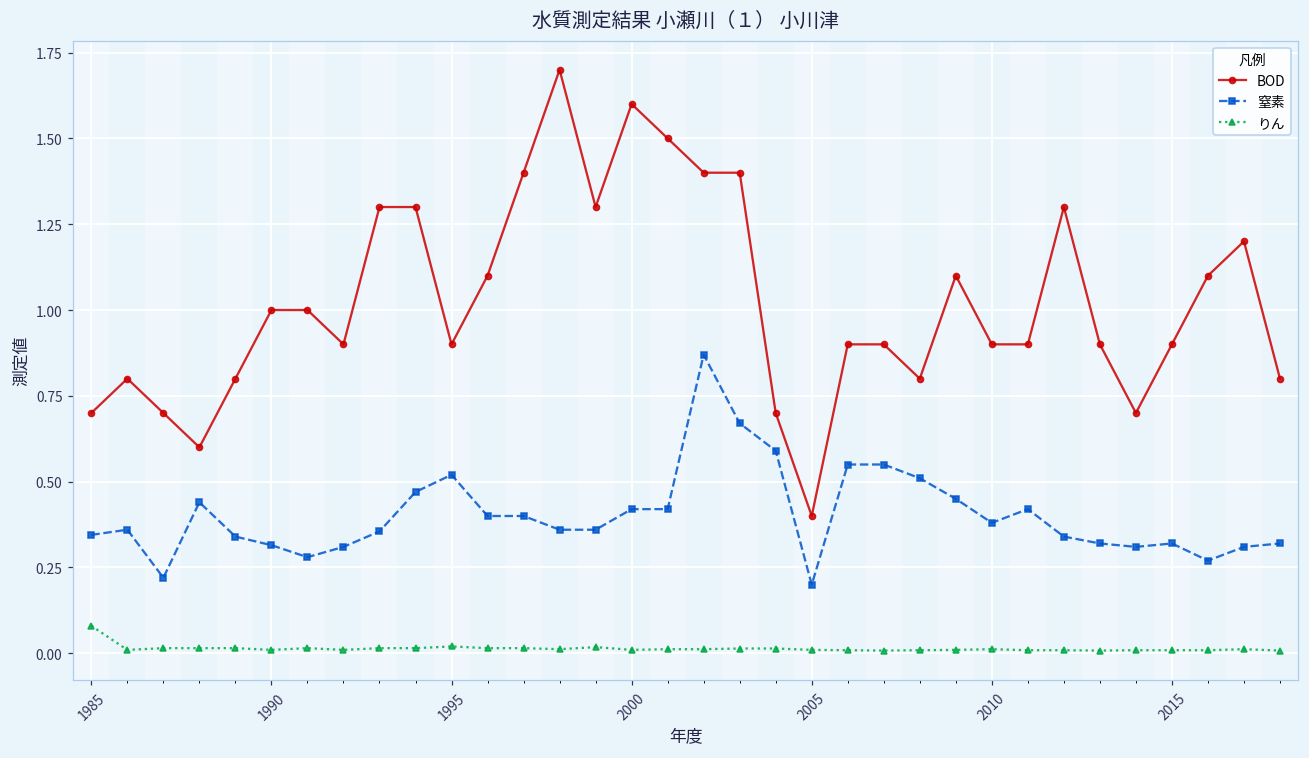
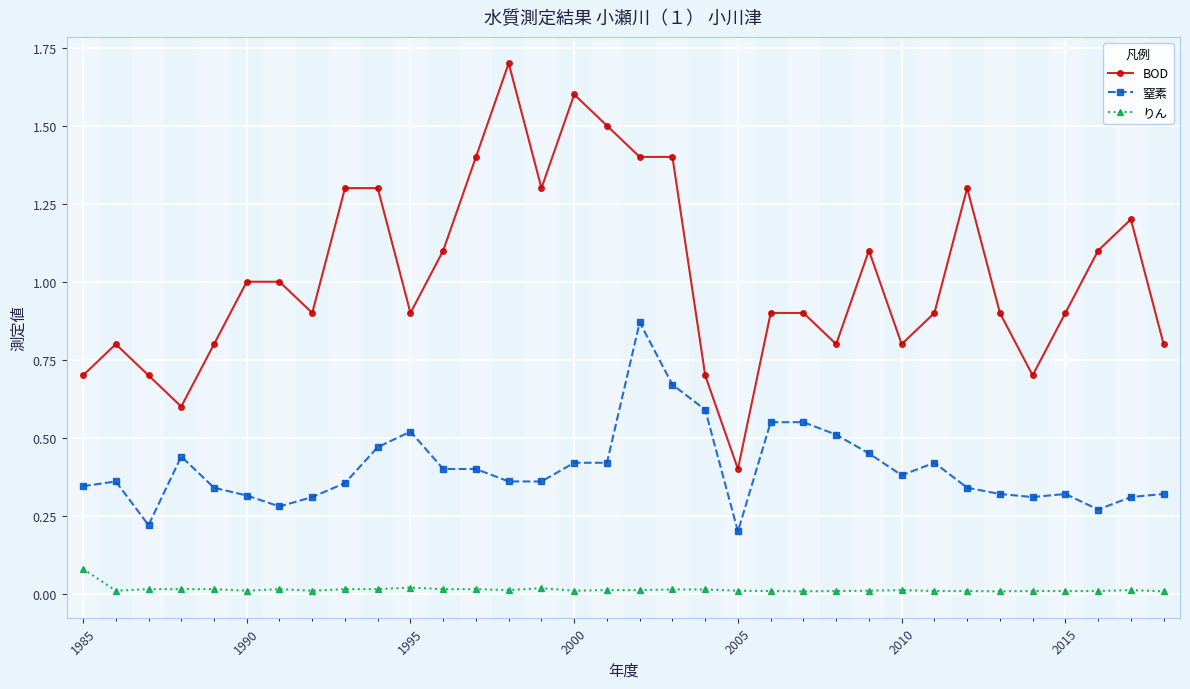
  {
    "BOD": {
      "1985": 0.7,
      "1990": 1.0,
      "1995": 0.9,
      "2000": 1.6,
      "2005": 0.4,
-     "2010": 0.9,
+     "2010": 0.8,
      "2015": 0.9
    },
    "窒素": {
      "1985": 0.35,
      "1990": 0.32,
      "1995": 0.52,
      "2000": 0.42,
      "2005": 0.2,
      "2010": 0.38,
      "2015": 0.32
    },
    "りん": {
      "1985": 0.08,
      "1990": 0.01,
      "1995": 0.02,
      "2000": 0.01,
      "2005": 0.01,
      "2010": 0.01,
      "2015": 0.01
    }
  }
